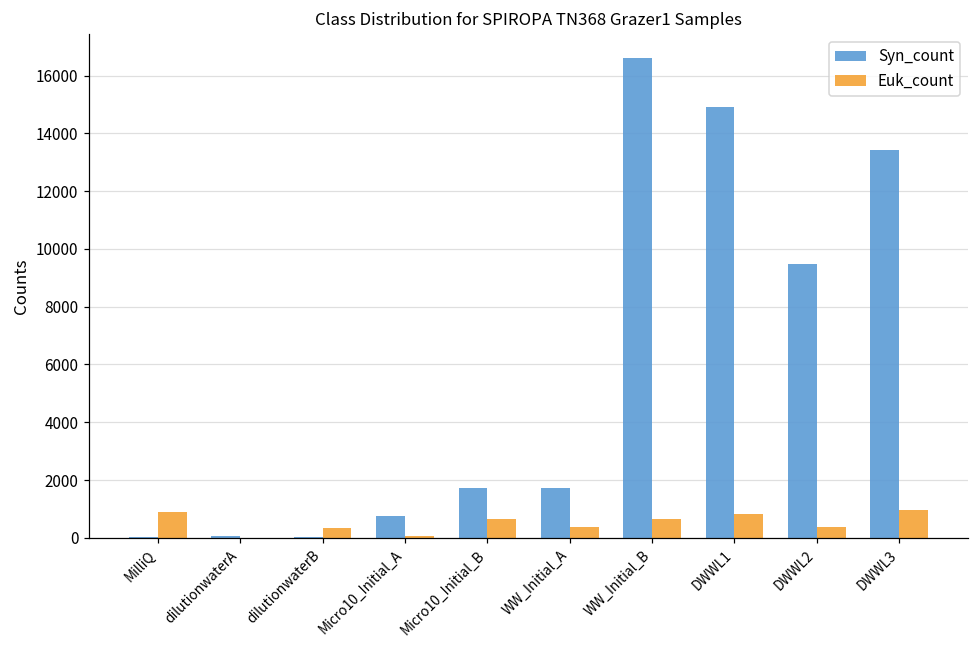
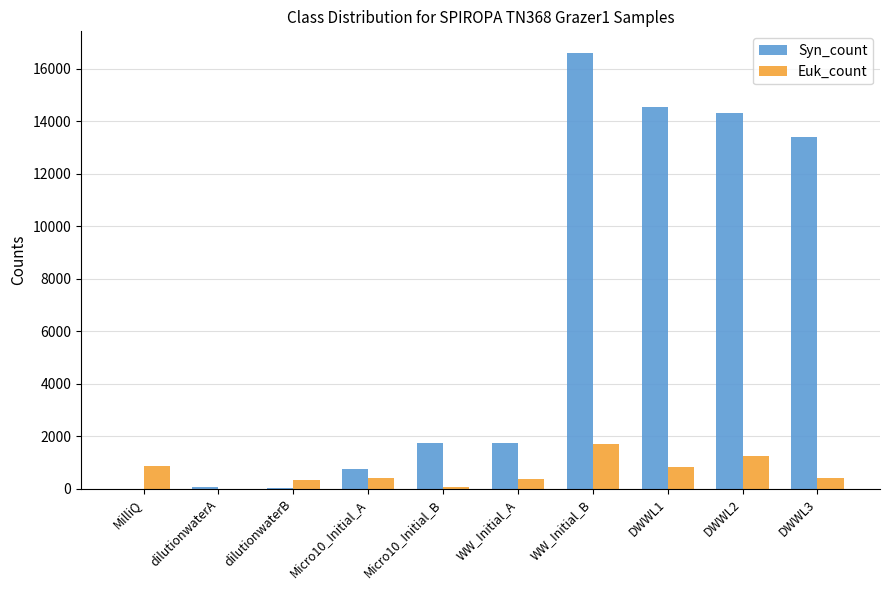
  {
    "Syn_count": {
      "Micro10_Initial_A": 800,
      "Micro10_Initial_B": 1700,
      "WW_Initial_A": 1700,
      "WW_Initial_B": 16600,
-     "DWWL1": 14900,
-     "DWWL2": 9500,
+     "DWWL1": 14600,
+     "DWWL2": 14300,
      "DWWL3": 13400
    },
    "Euk_count": {
      "MilliQ": 900,
      "dilutionwaterB": 400,
-     "Micro10_Initial_A": 100,
-     "Micro10_Initial_B": 700,
+     "Micro10_Initial_A": 400,
+     "Micro10_Initial_B": 100,
      "WW_Initial_A": 400,
-     "WW_Initial_B": 600,
+     "WW_Initial_B": 1700,
      "DWWL1": 800,
-     "DWWL2": 400,
-     "DWWL3": 1000
+     "DWWL2": 1300,
+     "DWWL3": 400
    }
  }
